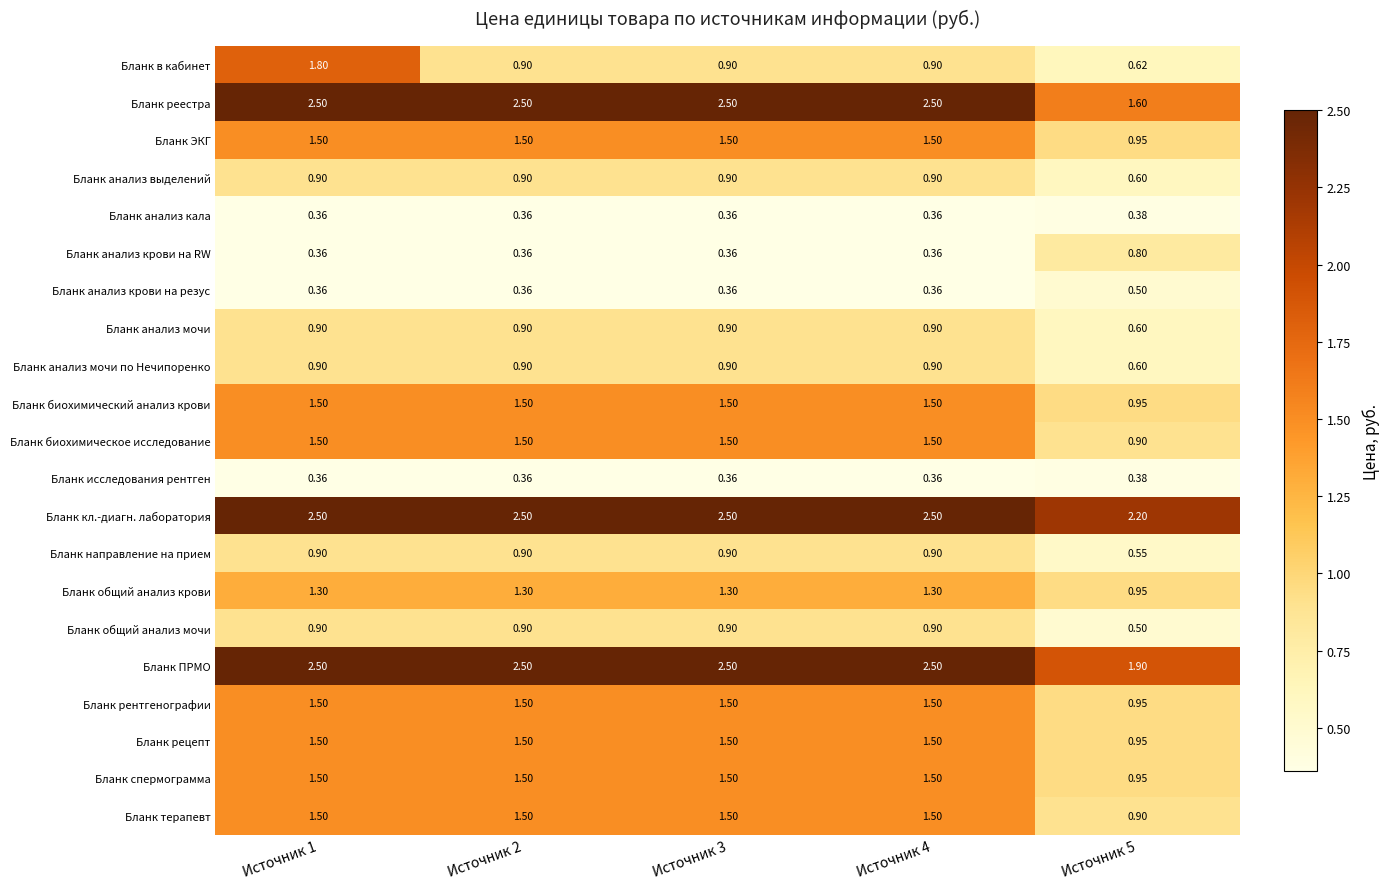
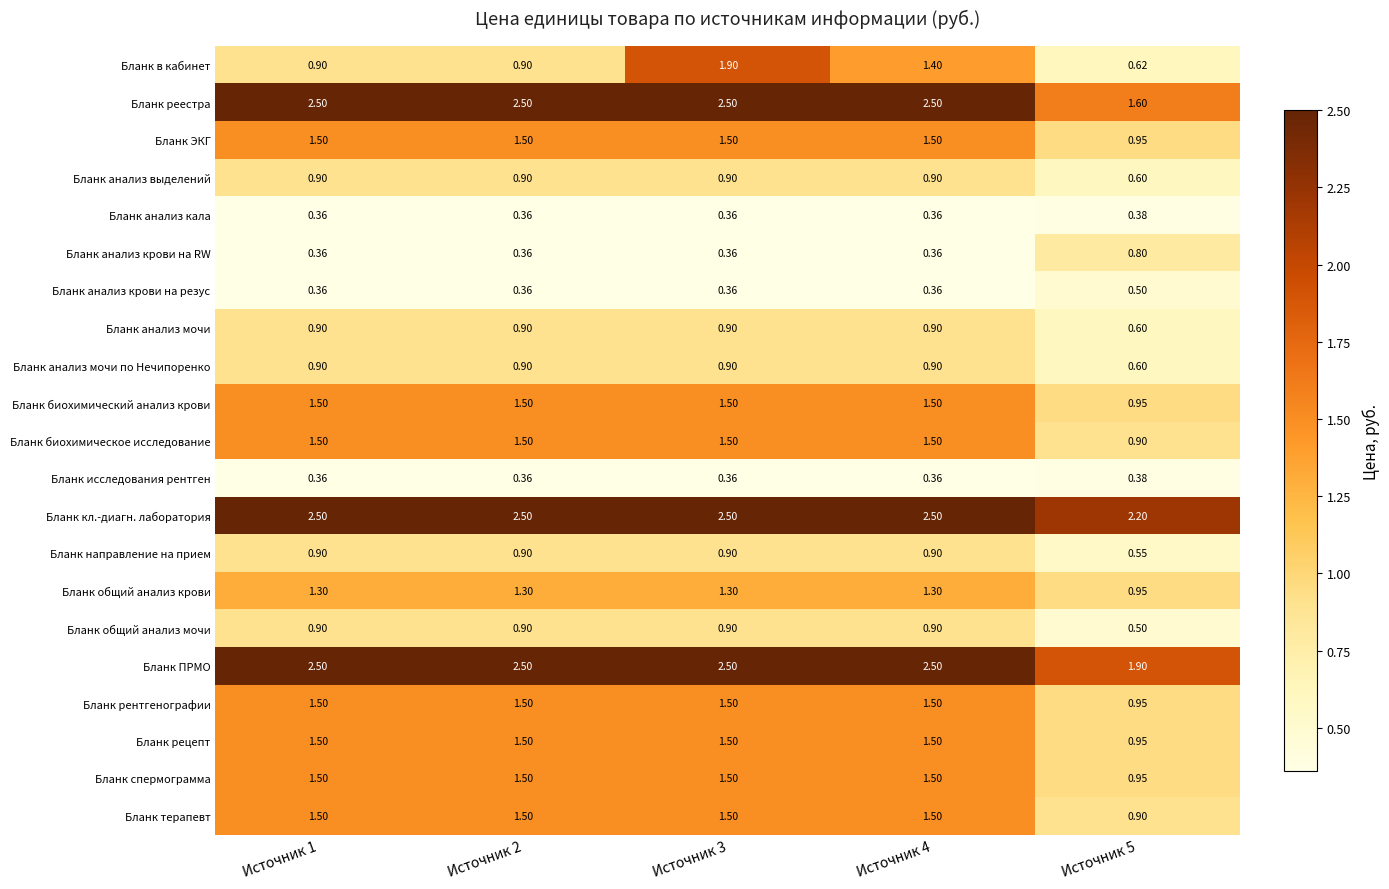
  {
    "Бланк в кабинет": {
-     "Источник 1": 1.80,
+     "Источник 1": 0.90,
      "Источник 2": 0.90,
-     "Источник 3": 0.90,
-     "Источник 4": 0.90,
+     "Источник 3": 1.90,
+     "Источник 4": 1.40,
      "Источник 5": 0.62
    },
    "Бланк реестра": {
      "Источник 1": 2.50,
      "Источник 2": 2.50,
      "Источник 3": 2.50,
      "Источник 4": 2.50,
      "Источник 5": 1.60
    },
    "Бланк ЭКГ": {
      "Источник 1": 1.50,
      "Источник 2": 1.50,
      "Источник 3": 1.50,
      "Источник 4": 1.50,
      "Источник 5": 0.95
    },
    "Бланк анализ выделений": {
      "Источник 1": 0.90,
      "Источник 2": 0.90,
      "Источник 3": 0.90,
      "Источник 4": 0.90,
      "Источник 5": 0.60
    },
    "Бланк анализ кала": {
      "Источник 1": 0.36,
      "Источник 2": 0.36,
      "Источник 3": 0.36,
      "Источник 4": 0.36,
      "Источник 5": 0.38
    },
    "Бланк анализ крови на RW": {
      "Источник 1": 0.36,
      "Источник 2": 0.36,
      "Источник 3": 0.36,
      "Источник 4": 0.36,
      "Источник 5": 0.80
    },
    "Бланк анализ крови на резус": {
      "Источник 1": 0.36,
      "Источник 2": 0.36,
      "Источник 3": 0.36,
      "Источник 4": 0.36,
      "Источник 5": 0.50
    },
    "Бланк анализ мочи": {
      "Источник 1": 0.90,
      "Источник 2": 0.90,
      "Источник 3": 0.90,
      "Источник 4": 0.90,
      "Источник 5": 0.60
    },
    "Бланк анализ мочи по Нечипоренко": {
      "Источник 1": 0.90,
      "Источник 2": 0.90,
      "Источник 3": 0.90,
      "Источник 4": 0.90,
      "Источник 5": 0.60
    },
    "Бланк биохимический анализ крови": {
      "Источник 1": 1.50,
      "Источник 2": 1.50,
      "Источник 3": 1.50,
      "Источник 4": 1.50,
      "Источник 5": 0.95
    },
    "Бланк биохимическое исследование": {
      "Источник 1": 1.50,
      "Источник 2": 1.50,
      "Источник 3": 1.50,
      "Источник 4": 1.50,
      "Источник 5": 0.90
    },
    "Бланк исследования рентген": {
      "Источник 1": 0.36,
      "Источник 2": 0.36,
      "Источник 3": 0.36,
      "Источник 4": 0.36,
      "Источник 5": 0.38
    },
    "Бланк кл.-диагн. лаборатория": {
      "Источник 1": 2.50,
      "Источник 2": 2.50,
      "Источник 3": 2.50,
      "Источник 4": 2.50,
      "Источник 5": 2.20
    },
    "Бланк направление на прием": {
      "Источник 1": 0.90,
      "Источник 2": 0.90,
      "Источник 3": 0.90,
      "Источник 4": 0.90,
      "Источник 5": 0.55
    },
    "Бланк общий анализ крови": {
      "Источник 1": 1.30,
      "Источник 2": 1.30,
      "Источник 3": 1.30,
      "Источник 4": 1.30,
      "Источник 5": 0.95
    },
    "Бланк общий анализ мочи": {
      "Источник 1": 0.90,
      "Источник 2": 0.90,
      "Источник 3": 0.90,
      "Источник 4": 0.90,
      "Источник 5": 0.50
    },
    "Бланк ПРМО": {
      "Источник 1": 2.50,
      "Источник 2": 2.50,
      "Источник 3": 2.50,
      "Источник 4": 2.50,
      "Источник 5": 1.90
    },
    "Бланк рентгенографии": {
      "Источник 1": 1.50,
      "Источник 2": 1.50,
      "Источник 3": 1.50,
      "Источник 4": 1.50,
      "Источник 5": 0.95
    },
    "Бланк рецепт": {
      "Источник 1": 1.50,
      "Источник 2": 1.50,
      "Источник 3": 1.50,
      "Источник 4": 1.50,
      "Источник 5": 0.95
    },
    "Бланк спермограмма": {
      "Источник 1": 1.50,
      "Источник 2": 1.50,
      "Источник 3": 1.50,
      "Источник 4": 1.50,
      "Источник 5": 0.95
    },
    "Бланк терапевт": {
      "Источник 1": 1.50,
      "Источник 2": 1.50,
      "Источник 3": 1.50,
      "Источник 4": 1.50,
      "Источник 5": 0.90
    }
  }
